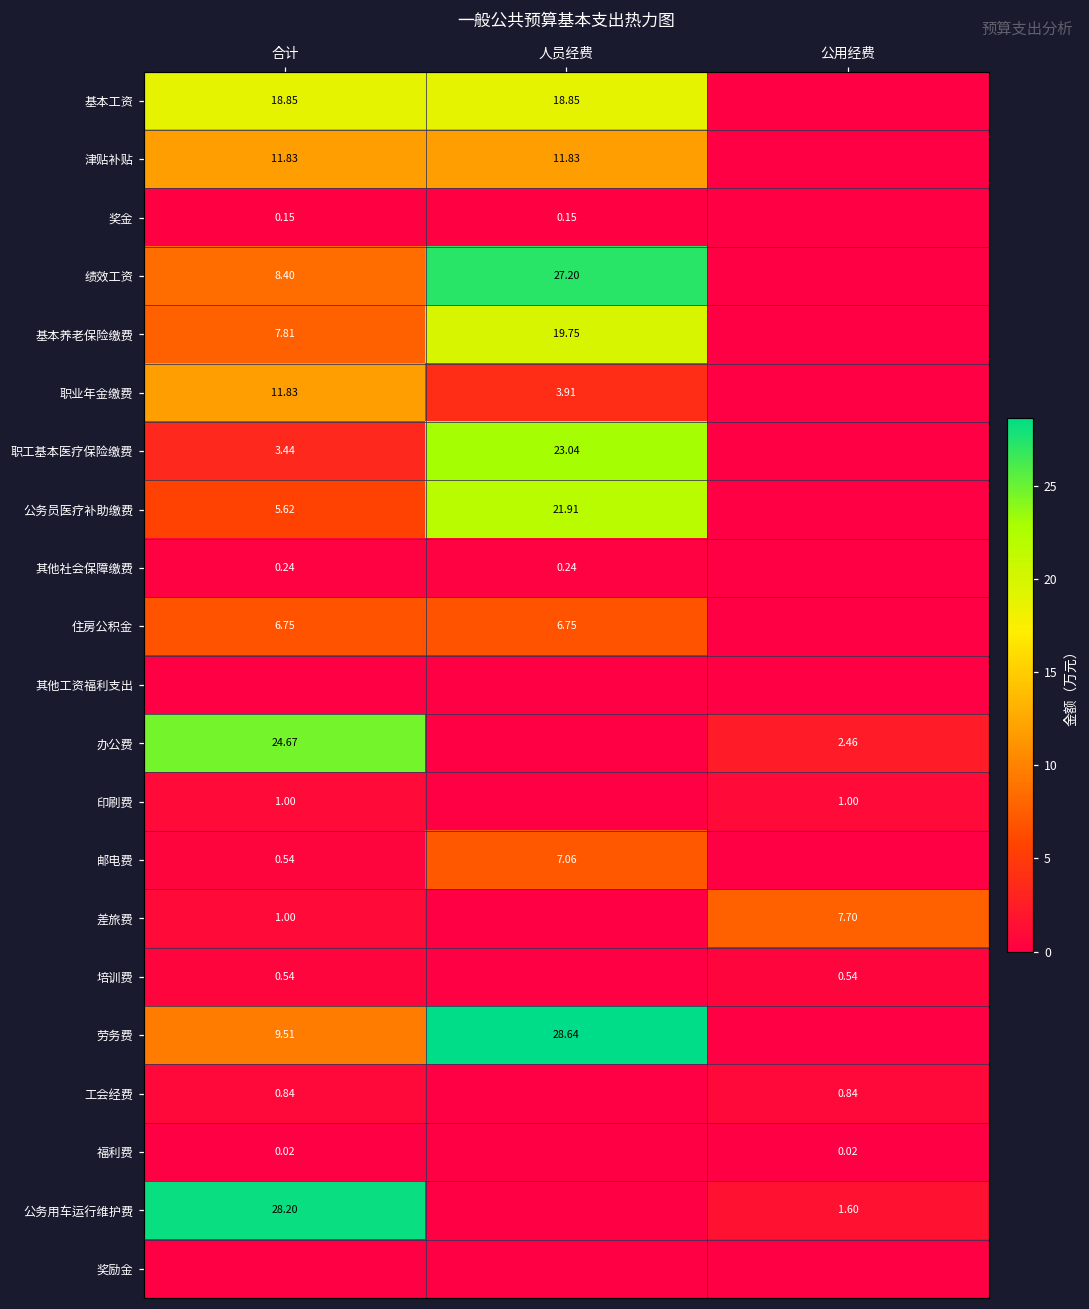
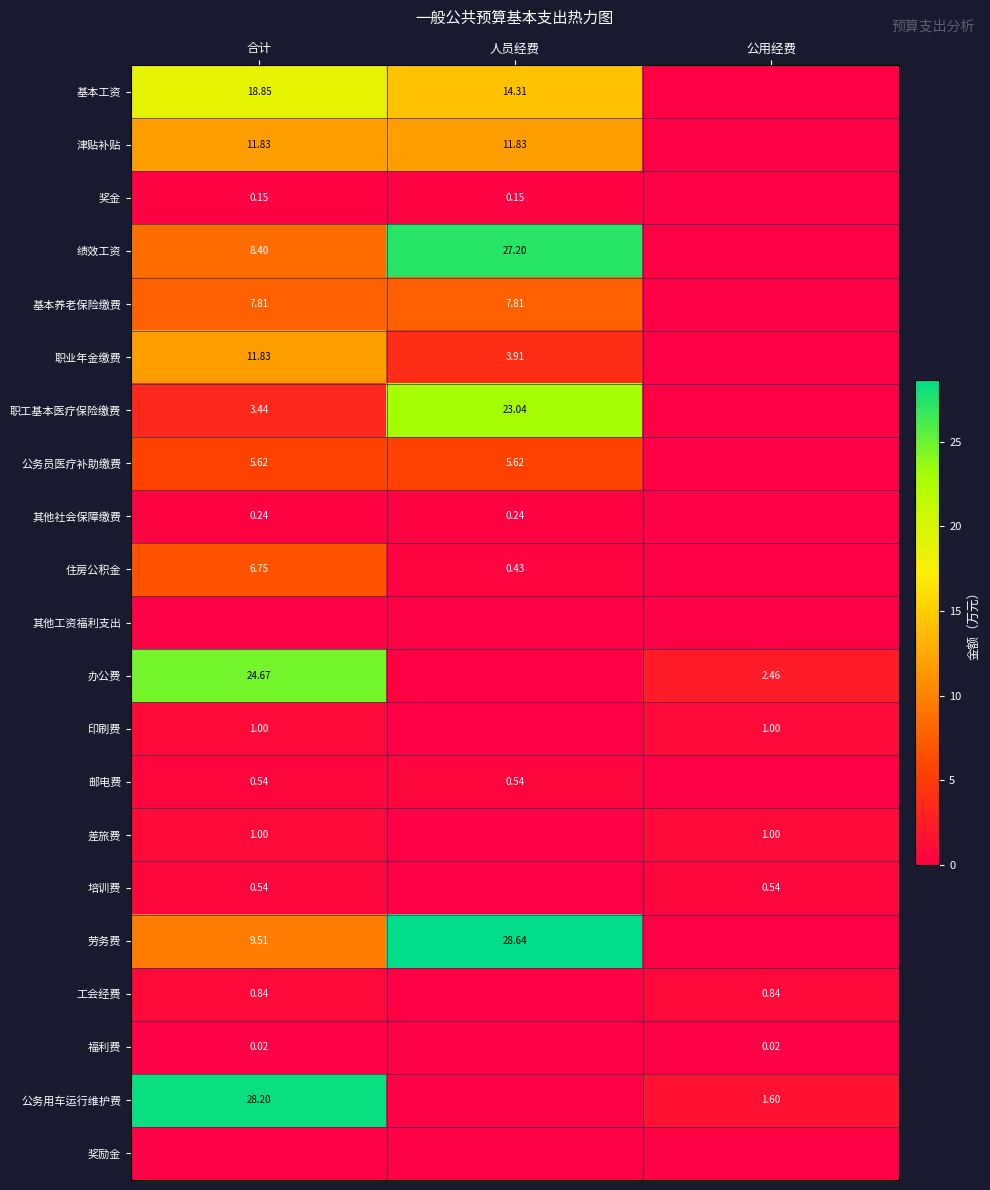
  {
    "基本工资": {
      "合计": 18.85,
-     "人员经费": 18.85
+     "人员经费": 14.31
    },
    "津贴补贴": {
      "合计": 11.83,
      "人员经费": 11.83
    },
    "奖金": {
      "合计": 0.15,
      "人员经费": 0.15
    },
    "绩效工资": {
      "合计": 8.40,
      "人员经费": 27.20
    },
    "基本养老保险缴费": {
      "合计": 7.81,
-     "人员经费": 19.75
+     "人员经费": 7.81
    },
    "职业年金缴费": {
      "合计": 11.83,
      "人员经费": 3.91
    },
    "职工基本医疗保险缴费": {
      "合计": 3.44,
      "人员经费": 23.04
    },
    "公务员医疗补助缴费": {
      "合计": 5.62,
-     "人员经费": 21.91
+     "人员经费": 5.62
    },
    "其他社会保障缴费": {
      "合计": 0.24,
      "人员经费": 0.24
    },
    "住房公积金": {
      "合计": 6.75,
-     "人员经费": 6.75
+     "人员经费": 0.43
    },
    "办公费": {
      "合计": 24.67,
      "公用经费": 2.46
    },
    "印刷费": {
      "合计": 1.00,
      "公用经费": 1.00
    },
    "邮电费": {
      "合计": 0.54,
-     "人员经费": 7.06
+     "人员经费": 0.54
    },
    "差旅费": {
      "合计": 1.00,
-     "公用经费": 7.70
+     "公用经费": 1.00
    },
    "培训费": {
      "合计": 0.54,
      "公用经费": 0.54
    },
    "劳务费": {
      "合计": 9.51,
      "人员经费": 28.64
    },
    "工会经费": {
      "合计": 0.84,
      "公用经费": 0.84
    },
    "福利费": {
      "合计": 0.02,
      "公用经费": 0.02
    },
    "公务用车运行维护费": {
      "合计": 28.20,
      "公用经费": 1.60
    }
  }
